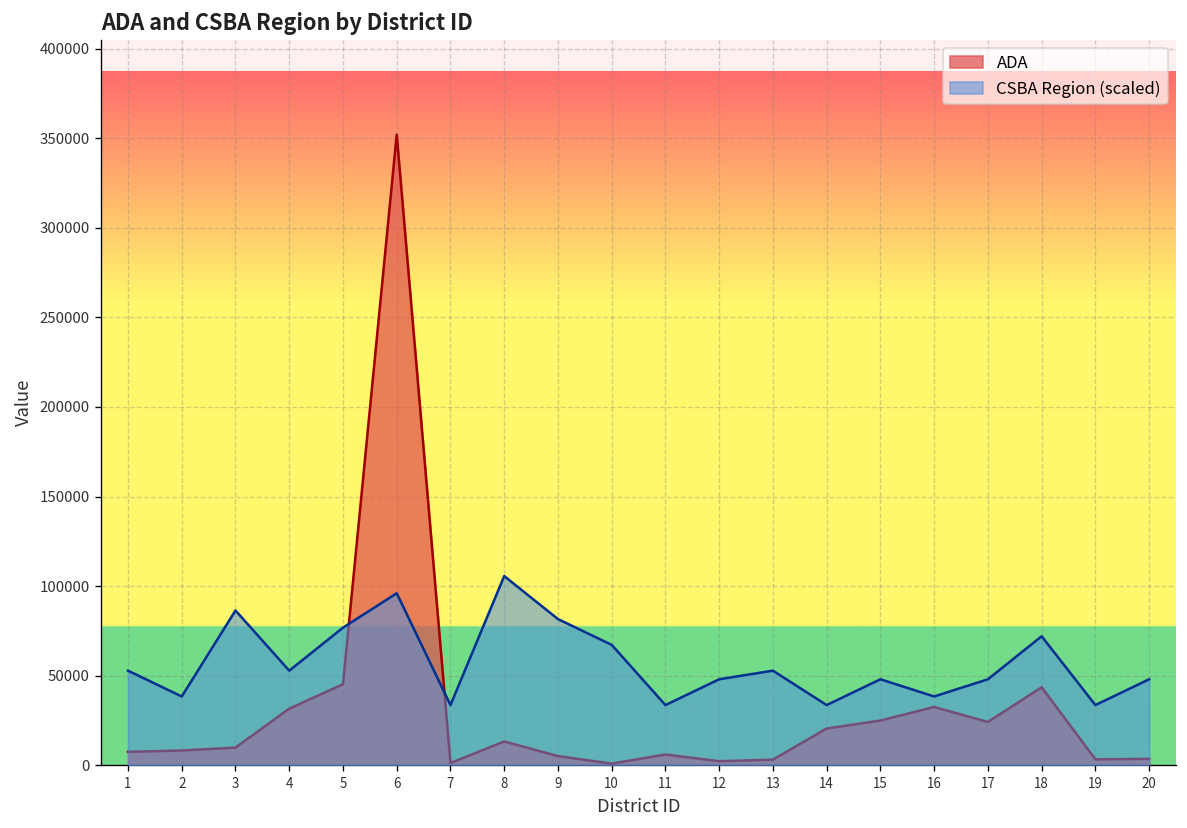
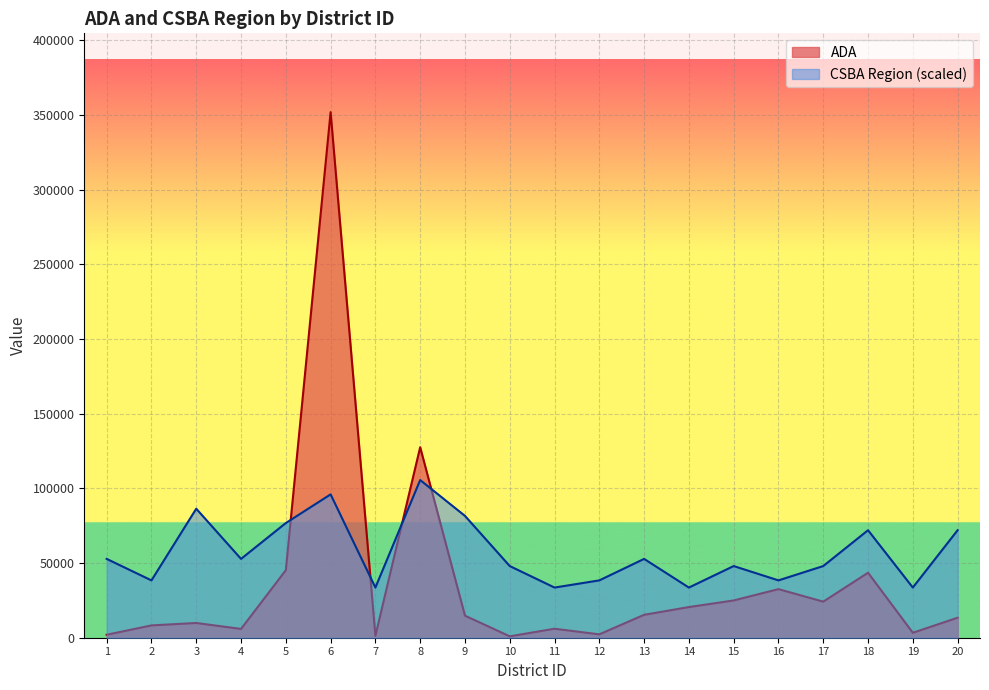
  {
    "ADA": {
-     "1": 7000,
+     "1": 2000,
      "2": 8000,
      "3": 10000,
-     "4": 32000,
+     "4": 6000,
      "5": 45000,
      "6": 352000,
      "7": 1000,
-     "8": 13000,
-     "9": 5000,
+     "8": 128000,
+     "9": 15000,
      "10": 1000,
      "11": 6000,
      "12": 2000,
-     "13": 3000,
+     "13": 15000,
      "14": 21000,
      "15": 25000,
      "16": 33000,
      "17": 24000,
      "18": 44000,
      "19": 3000,
-     "20": 4000
+     "20": 13000
    },
    "CSBA Region (scaled)": {
      "1": 53000,
      "2": 38000,
      "3": 86000,
      "4": 53000,
      "5": 77000,
      "6": 96000,
      "7": 34000,
      "8": 106000,
      "9": 82000,
-     "10": 67000,
+     "10": 48000,
      "11": 34000,
-     "12": 48000,
+     "12": 38000,
      "13": 53000,
      "14": 34000,
      "15": 48000,
      "16": 38000,
      "17": 48000,
      "18": 72000,
      "19": 34000,
-     "20": 48000
+     "20": 72000
    }
  }
